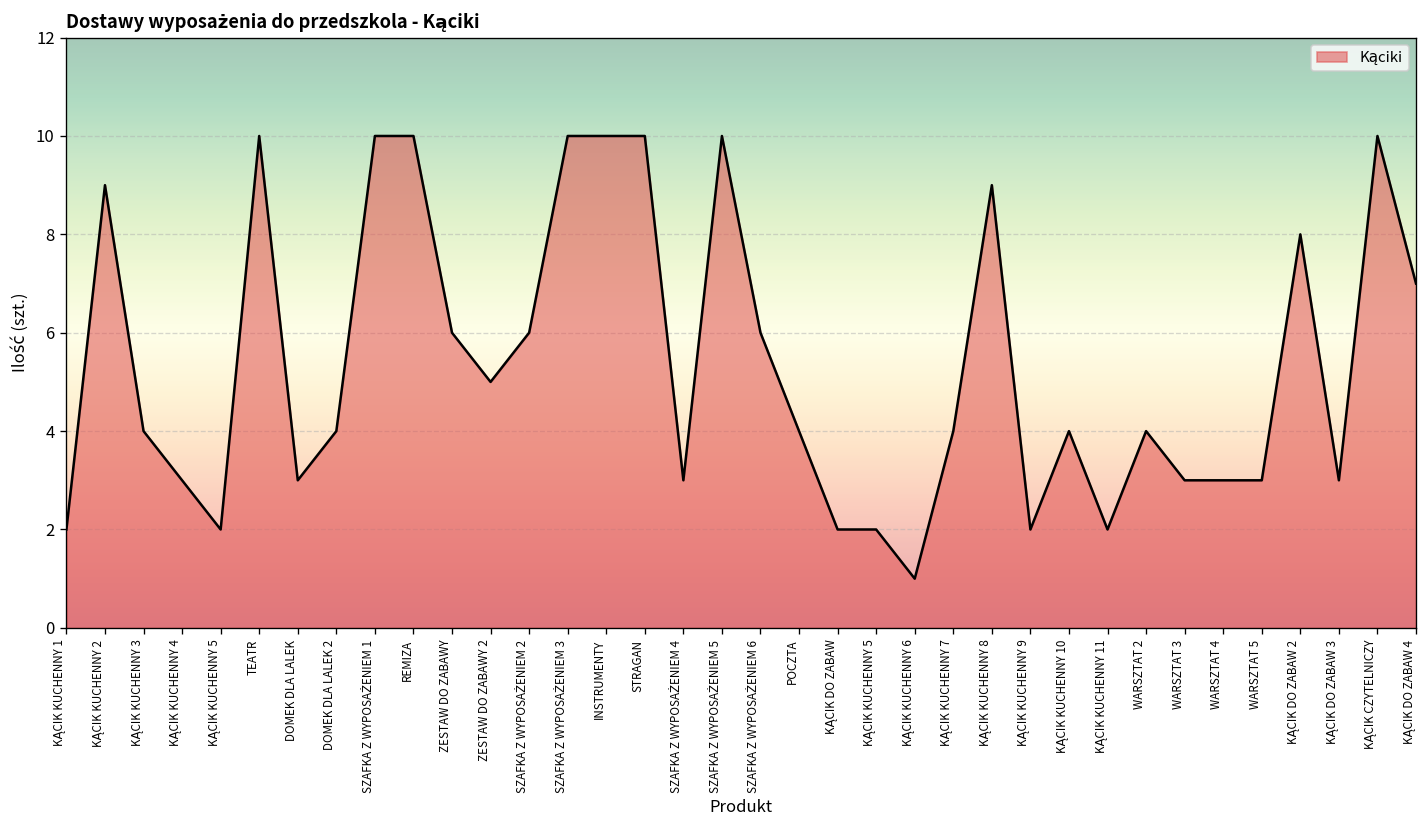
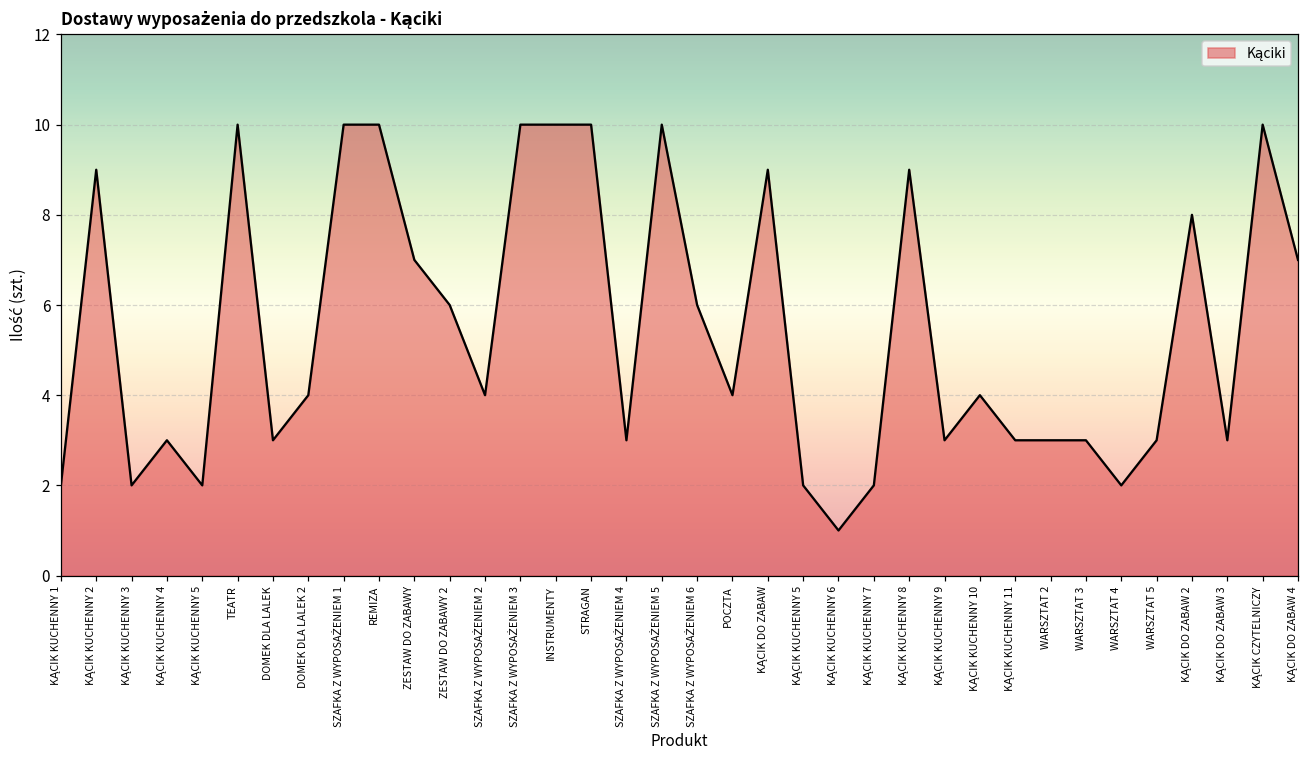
  {
    "KĄCIK KUCHENNY 1": 2,
    "KĄCIK KUCHENNY 2": 9,
-   "KĄCIK KUCHENNY 3": 4,
+   "KĄCIK KUCHENNY 3": 2,
    "KĄCIK KUCHENNY 4": 3,
    "TEATR": 10,
    "DOMEK DLA LALEK": 3,
    "DOMEK DLA LALEK 2": 4,
    "SZAFKA Z WYPOSAŻENIEM 1": 10,
    "REMIZA": 10,
-   "ZESTAW DO ZABAWY": 6,
-   "ZESTAW DO ZABAWY 2": 5,
-   "SZAFKA Z WYPOSAŻENIEM 2": 6,
+   "ZESTAW DO ZABAWY": 7,
+   "ZESTAW DO ZABAWY 2": 6,
+   "SZAFKA Z WYPOSAŻENIEM 2": 4,
    "SZAFKA Z WYPOSAŻENIEM 3": 10,
    "INSTRUMENTY": 10,
    "STRAGAN": 10,
    "SZAFKA Z WYPOSAŻENIEM 4": 3,
    "SZAFKA Z WYPOSAŻENIEM 5": 10,
    "SZAFKA Z WYPOSAŻENIEM 6": 6,
    "POCZTA": 4,
-   "KĄCIK DO ZABAW": 2,
+   "KĄCIK DO ZABAW": 9,
    "KĄCIK KUCHENNY 6": 1,
-   "KĄCIK KUCHENNY 7": 4,
+   "KĄCIK KUCHENNY 7": 2,
    "KĄCIK KUCHENNY 8": 9,
-   "KĄCIK KUCHENNY 9": 2,
+   "KĄCIK KUCHENNY 9": 3,
    "KĄCIK KUCHENNY 10": 4,
-   "KĄCIK KUCHENNY 11": 2,
-   "WARSZTAT 2": 4,
+   "KĄCIK KUCHENNY 11": 3,
+   "WARSZTAT 2": 3,
    "WARSZTAT 3": 3,
-   "WARSZTAT 4": 3,
+   "WARSZTAT 4": 2,
    "WARSZTAT 5": 3,
    "KĄCIK DO ZABAW 2": 8,
    "KĄCIK DO ZABAW 3": 3,
    "KĄCIK CZYTELNICZY": 10,
    "KĄCIK DO ZABAW 4": 7
  }
